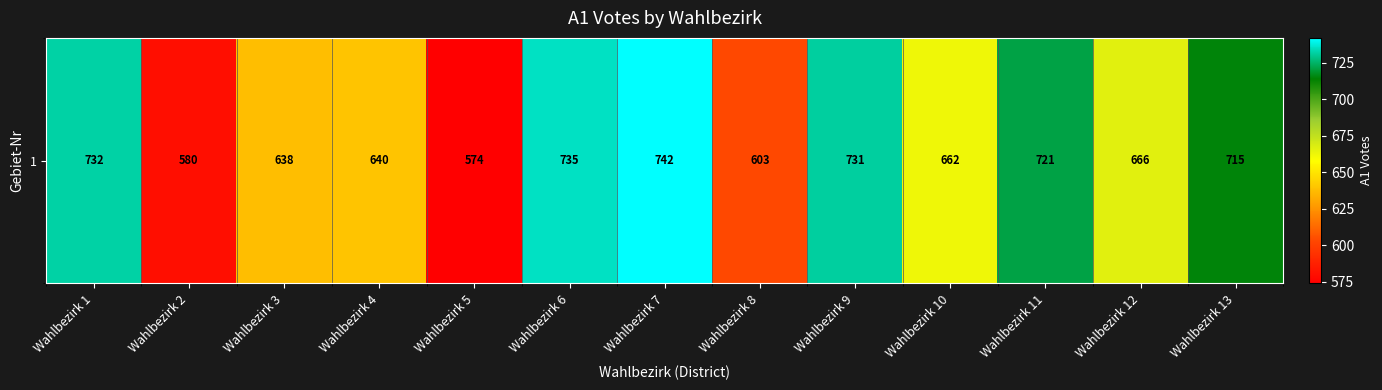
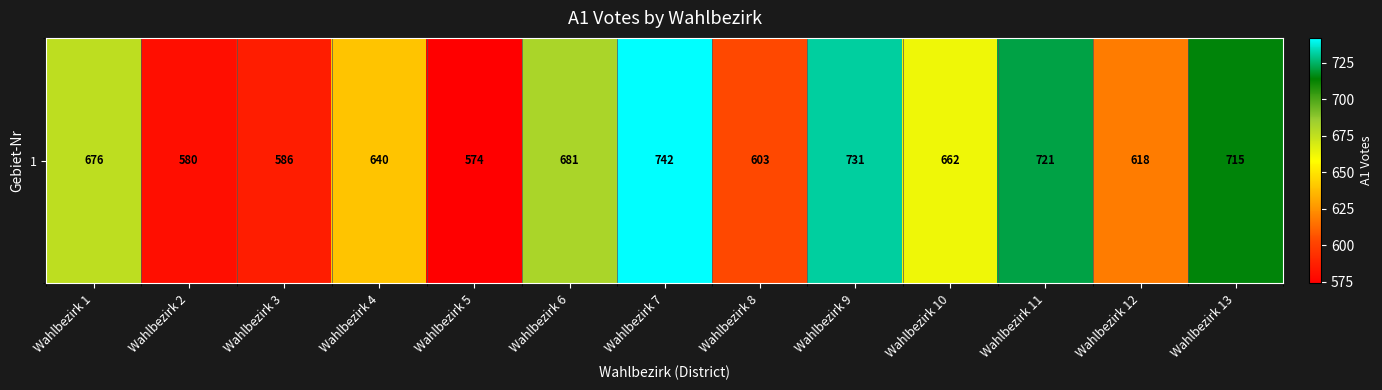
  {
    "1": {
-     "Wahlbezirk 1": 732,
+     "Wahlbezirk 1": 676,
      "Wahlbezirk 2": 580,
-     "Wahlbezirk 3": 638,
+     "Wahlbezirk 3": 586,
      "Wahlbezirk 4": 640,
      "Wahlbezirk 5": 574,
-     "Wahlbezirk 6": 735,
+     "Wahlbezirk 6": 681,
      "Wahlbezirk 7": 742,
      "Wahlbezirk 8": 603,
      "Wahlbezirk 9": 731,
      "Wahlbezirk 10": 662,
      "Wahlbezirk 11": 721,
-     "Wahlbezirk 12": 666,
+     "Wahlbezirk 12": 618,
      "Wahlbezirk 13": 715
    }
  }
